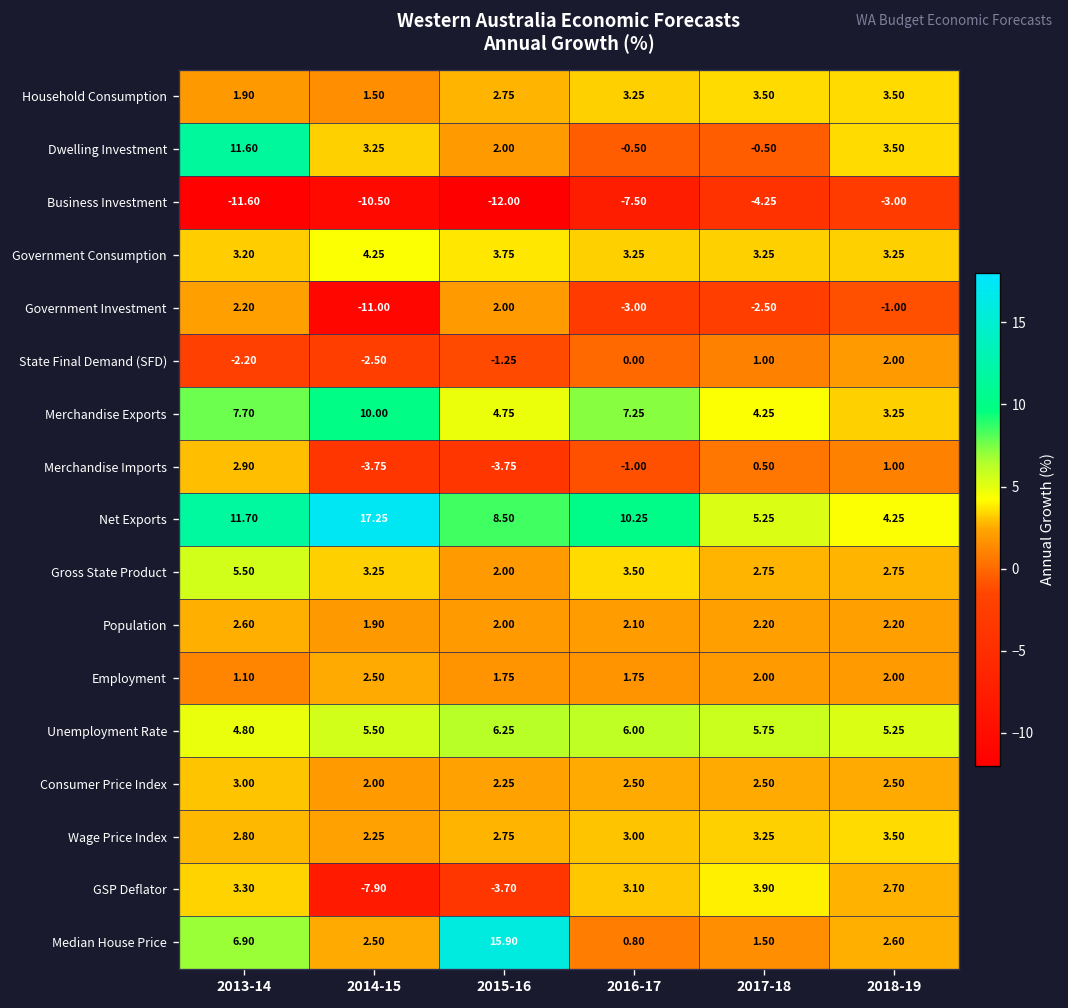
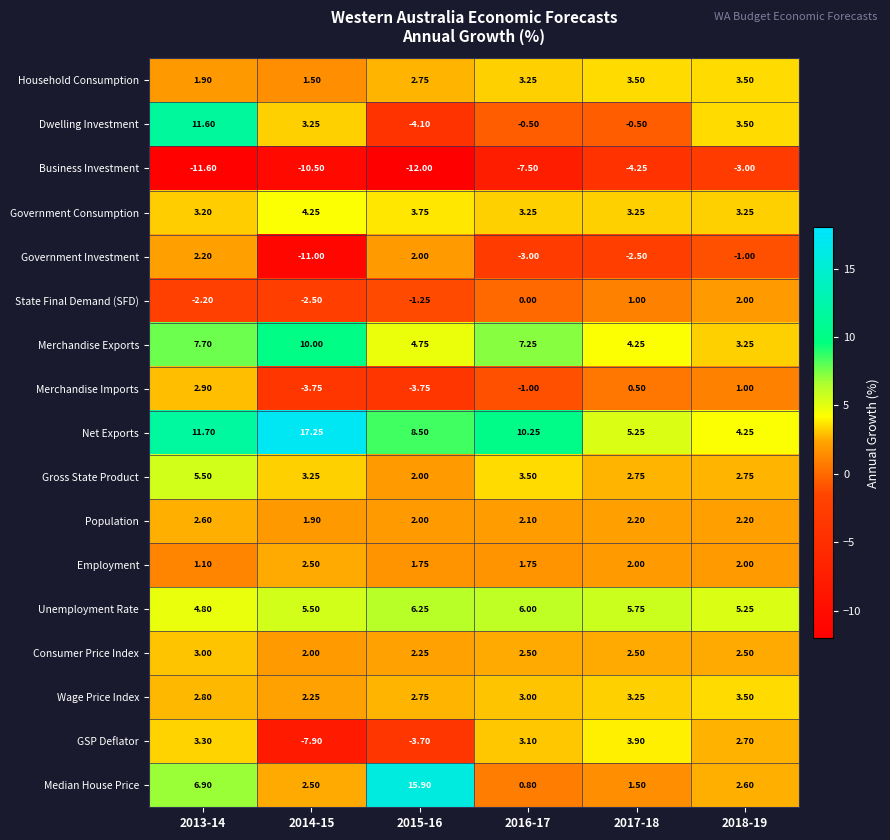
  {
    "Household Consumption": {
      "2013-14": 1.90,
      "2014-15": 1.50,
      "2015-16": 2.75,
      "2016-17": 3.25,
      "2017-18": 3.50,
      "2018-19": 3.50
    },
    "Dwelling Investment": {
      "2013-14": 11.60,
      "2014-15": 3.25,
-     "2015-16": 2.00,
+     "2015-16": -4.10,
      "2016-17": -0.50,
      "2017-18": -0.50,
      "2018-19": 3.50
    },
    "Business Investment": {
      "2013-14": -11.60,
      "2014-15": -10.50,
      "2015-16": -12.00,
      "2016-17": -7.50,
      "2017-18": -4.25,
      "2018-19": -3.00
    },
    "Government Consumption": {
      "2013-14": 3.20,
      "2014-15": 4.25,
      "2015-16": 3.75,
      "2016-17": 3.25,
      "2017-18": 3.25,
      "2018-19": 3.25
    },
    "Government Investment": {
      "2013-14": 2.20,
      "2014-15": -11.00,
      "2015-16": 2.00,
      "2016-17": -3.00,
      "2017-18": -2.50,
      "2018-19": -1.00
    },
    "State Final Demand (SFD)": {
      "2013-14": -2.20,
      "2014-15": -2.50,
      "2015-16": -1.25,
      "2016-17": 0.00,
      "2017-18": 1.00,
      "2018-19": 2.00
    },
    "Merchandise Exports": {
      "2013-14": 7.70,
      "2014-15": 10.00,
      "2015-16": 4.75,
      "2016-17": 7.25,
      "2017-18": 4.25,
      "2018-19": 3.25
    },
    "Merchandise Imports": {
      "2013-14": 2.90,
      "2014-15": -3.75,
      "2015-16": -3.75,
      "2016-17": -1.00,
      "2017-18": 0.50,
      "2018-19": 1.00
    },
    "Net Exports": {
      "2013-14": 11.70,
      "2014-15": 17.25,
      "2015-16": 8.50,
      "2016-17": 10.25,
      "2017-18": 5.25,
      "2018-19": 4.25
    },
    "Gross State Product": {
      "2013-14": 5.50,
      "2014-15": 3.25,
      "2015-16": 2.00,
      "2016-17": 3.50,
      "2017-18": 2.75,
      "2018-19": 2.75
    },
    "Population": {
      "2013-14": 2.60,
      "2014-15": 1.90,
      "2015-16": 2.00,
      "2016-17": 2.10,
      "2017-18": 2.20,
      "2018-19": 2.20
    },
    "Employment": {
      "2013-14": 1.10,
      "2014-15": 2.50,
      "2015-16": 1.75,
      "2016-17": 1.75,
      "2017-18": 2.00,
      "2018-19": 2.00
    },
    "Unemployment Rate": {
      "2013-14": 4.80,
      "2014-15": 5.50,
      "2015-16": 6.25,
      "2016-17": 6.00,
      "2017-18": 5.75,
      "2018-19": 5.25
    },
    "Consumer Price Index": {
      "2013-14": 3.00,
      "2014-15": 2.00,
      "2015-16": 2.25,
      "2016-17": 2.50,
      "2017-18": 2.50,
      "2018-19": 2.50
    },
    "Wage Price Index": {
      "2013-14": 2.80,
      "2014-15": 2.25,
      "2015-16": 2.75,
      "2016-17": 3.00,
      "2017-18": 3.25,
      "2018-19": 3.50
    },
    "GSP Deflator": {
      "2013-14": 3.30,
      "2014-15": -7.90,
      "2015-16": -3.70,
      "2016-17": 3.10,
      "2017-18": 3.90,
      "2018-19": 2.70
    },
    "Median House Price": {
      "2013-14": 6.90,
      "2014-15": 2.50,
      "2015-16": 15.90,
      "2016-17": 0.80,
      "2017-18": 1.50,
      "2018-19": 2.60
    }
  }
